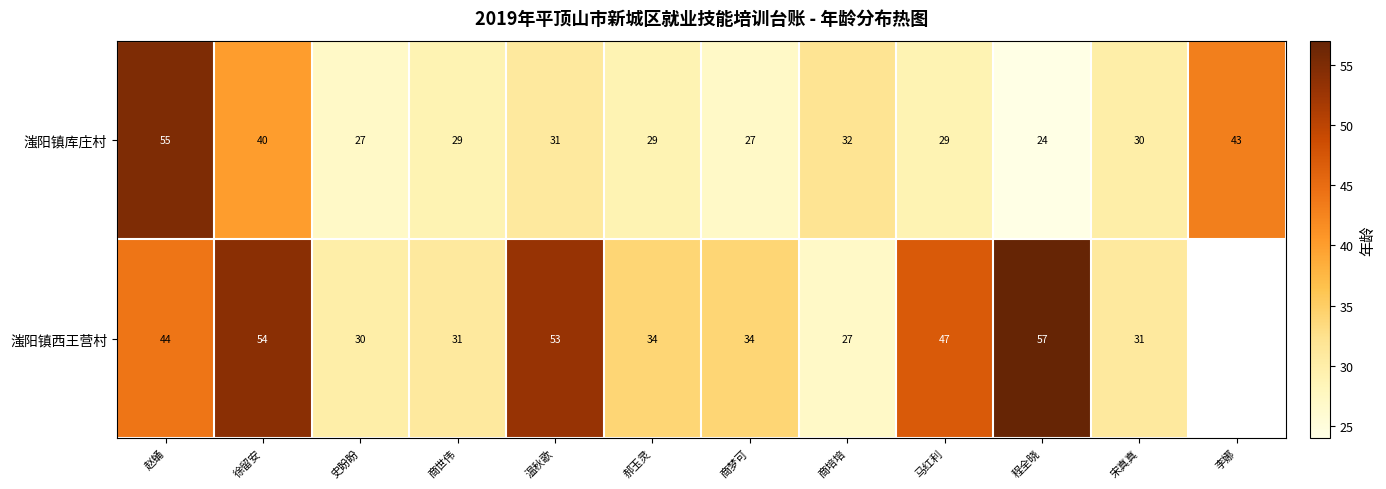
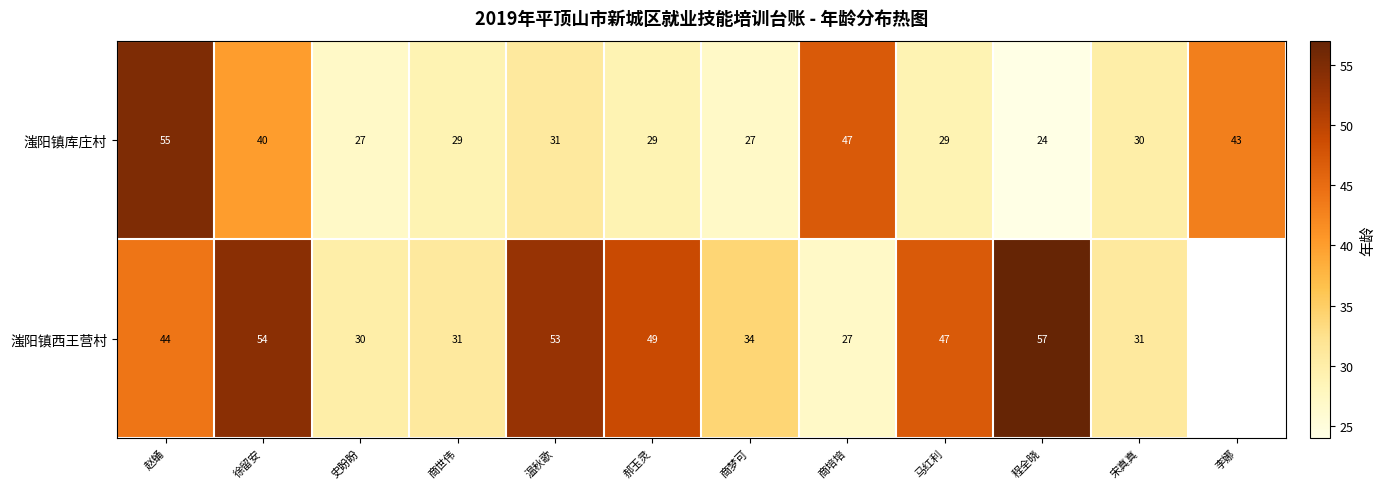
  {
    "滍阳镇库庄村": {
      "赵蛹": 55,
      "徐留安": 40,
      "史盼盼": 27,
      "商世伟": 29,
      "温秋歌": 31,
      "郝玉灵": 29,
      "商梦可": 27,
-     "商培培": 32,
+     "商培培": 47,
      "马红利": 29,
      "程全晓": 24,
      "宋真真": 30,
      "李娜": 43
    },
    "滍阳镇西王营村": {
      "赵蛹": 44,
      "徐留安": 54,
      "史盼盼": 30,
      "商世伟": 31,
      "温秋歌": 53,
-     "郝玉灵": 34,
+     "郝玉灵": 49,
      "商梦可": 34,
      "商培培": 27,
      "马红利": 47,
      "程全晓": 57,
      "宋真真": 31
    }
  }
